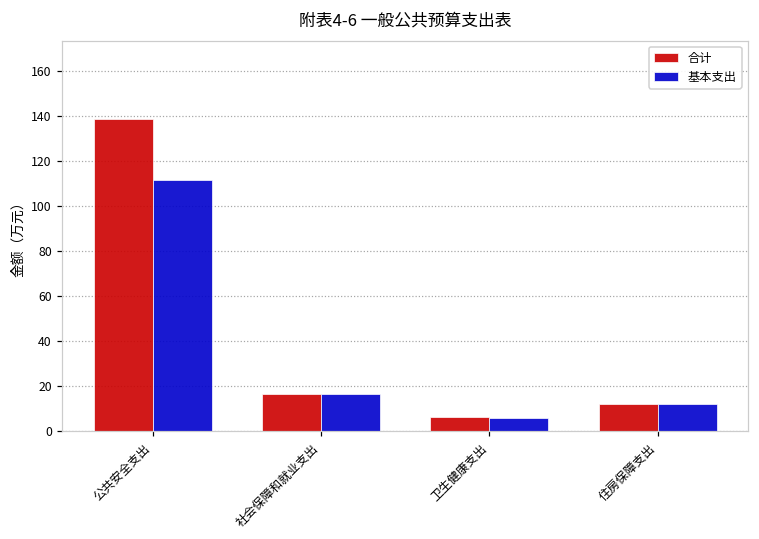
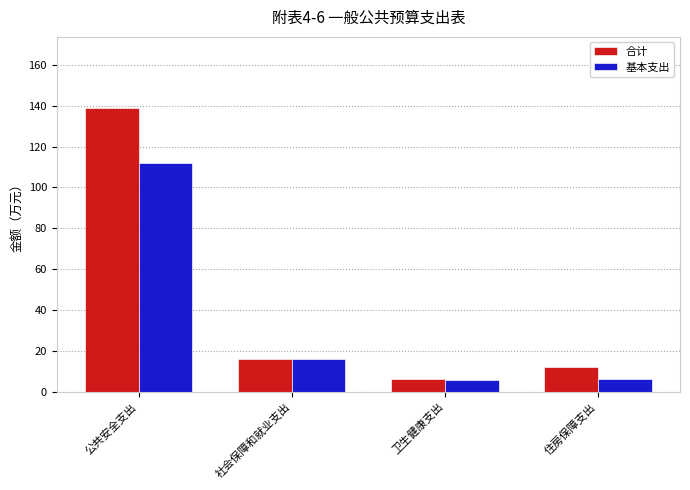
  {
    "合计": {
      "公共安全支出": 139,
      "社会保障和就业支出": 16,
      "卫生健康支出": 6,
      "住房保障支出": 12
    },
    "基本支出": {
      "公共安全支出": 112,
      "社会保障和就业支出": 16,
      "卫生健康支出": 6,
-     "住房保障支出": 12
+     "住房保障支出": 6
    }
  }
